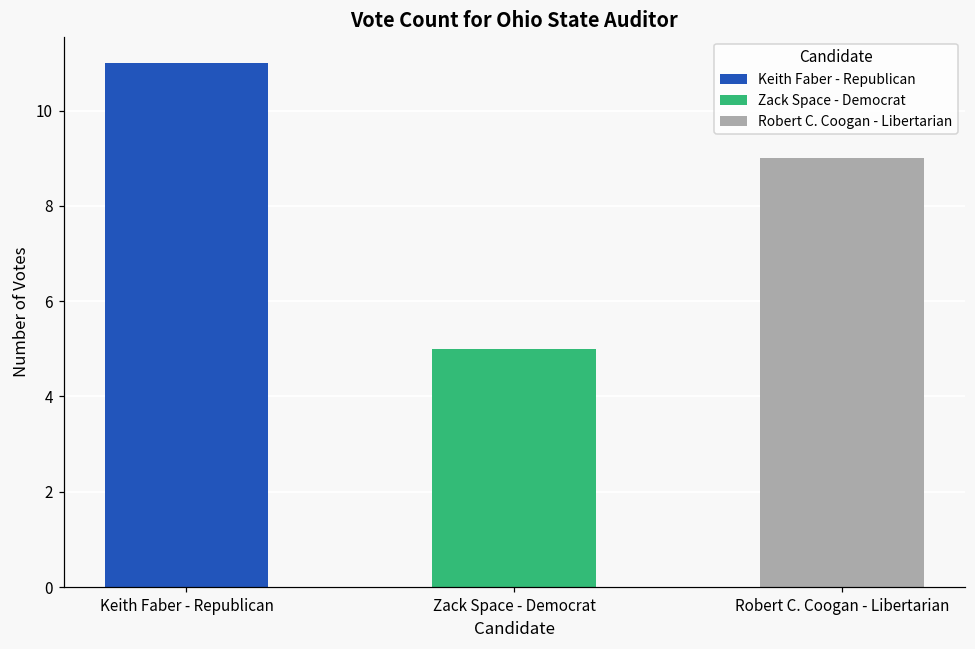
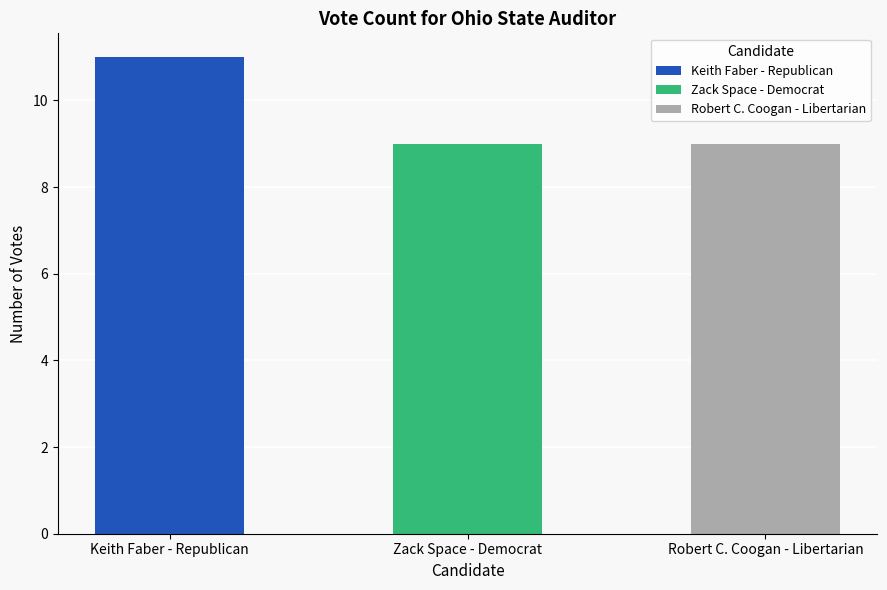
  {
    "Keith Faber - Republican": 11,
-   "Zack Space - Democrat": 5,
+   "Zack Space - Democrat": 9,
    "Robert C. Coogan - Libertarian": 9
  }
